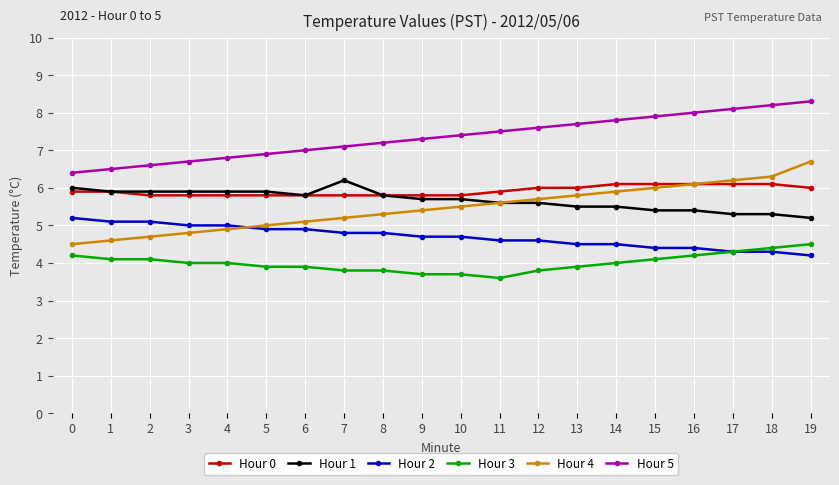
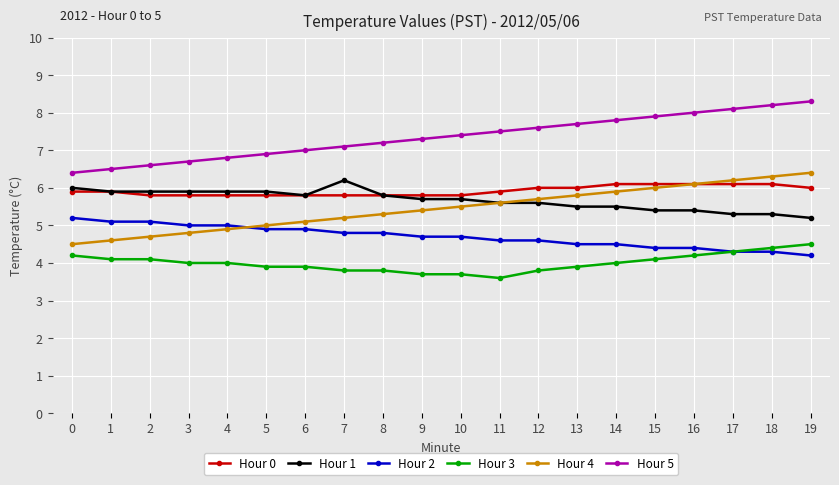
  {
    "Hour 0": {
      "0": 5.9,
      "2": 5.8,
      "3": 5.8,
      "4": 5.8,
      "5": 5.8,
      "7": 5.8,
      "9": 5.8,
      "10": 5.8,
      "11": 5.9,
      "12": 6.0,
      "13": 6.0,
      "14": 6.1,
      "15": 6.1,
      "17": 6.1,
      "18": 6.1,
      "19": 6.0
    },
    "Hour 1": {
      "0": 6.0,
      "2": 5.9,
      "3": 5.9,
      "4": 5.9,
      "5": 5.9,
      "7": 6.2,
      "9": 5.7,
      "10": 5.7,
      "12": 5.6,
      "13": 5.5,
      "14": 5.5,
      "15": 5.4,
      "16": 5.4,
      "17": 5.3,
      "18": 5.3,
      "19": 5.2
    },
    "Hour 2": {
      "0": 5.2,
      "1": 5.1,
      "2": 5.1,
      "3": 5.0,
      "4": 5.0,
      "5": 4.9,
      "6": 4.9,
      "7": 4.8,
      "8": 4.8,
      "9": 4.7,
      "10": 4.7,
      "11": 4.6,
      "12": 4.6,
      "13": 4.5,
      "14": 4.5,
      "15": 4.4,
      "16": 4.4,
      "18": 4.3,
      "19": 4.2
    },
    "Hour 3": {
      "0": 4.2,
      "1": 4.1,
      "2": 4.1,
      "3": 4.0,
      "4": 4.0,
      "5": 3.9,
      "6": 3.9,
      "7": 3.8,
      "8": 3.8,
      "9": 3.7,
      "10": 3.7,
      "11": 3.6,
      "12": 3.8,
      "13": 3.9,
      "14": 4.0,
      "15": 4.1,
      "16": 4.2,
      "18": 4.4,
      "19": 4.5
    },
    "Hour 4": {
      "0": 4.5,
      "1": 4.6,
      "2": 4.7,
      "3": 4.8,
      "4": 4.9,
      "5": 5.0,
      "6": 5.1,
      "7": 5.2,
      "8": 5.3,
      "9": 5.4,
      "10": 5.5,
      "12": 5.7,
      "13": 5.8,
      "14": 5.9,
      "15": 6.0,
      "17": 6.2,
      "18": 6.3,
-     "19": 6.7
+     "19": 6.4
    },
    "Hour 5": {
      "0": 6.4,
      "1": 6.5,
      "2": 6.6,
      "3": 6.7,
      "4": 6.8,
      "5": 6.9,
      "6": 7.0,
      "7": 7.1,
      "8": 7.2,
      "9": 7.3,
      "10": 7.4,
      "11": 7.5,
      "12": 7.6,
      "13": 7.7,
      "14": 7.8,
      "15": 7.9,
      "16": 8.0,
      "17": 8.1,
      "18": 8.2,
      "19": 8.3
    }
  }
